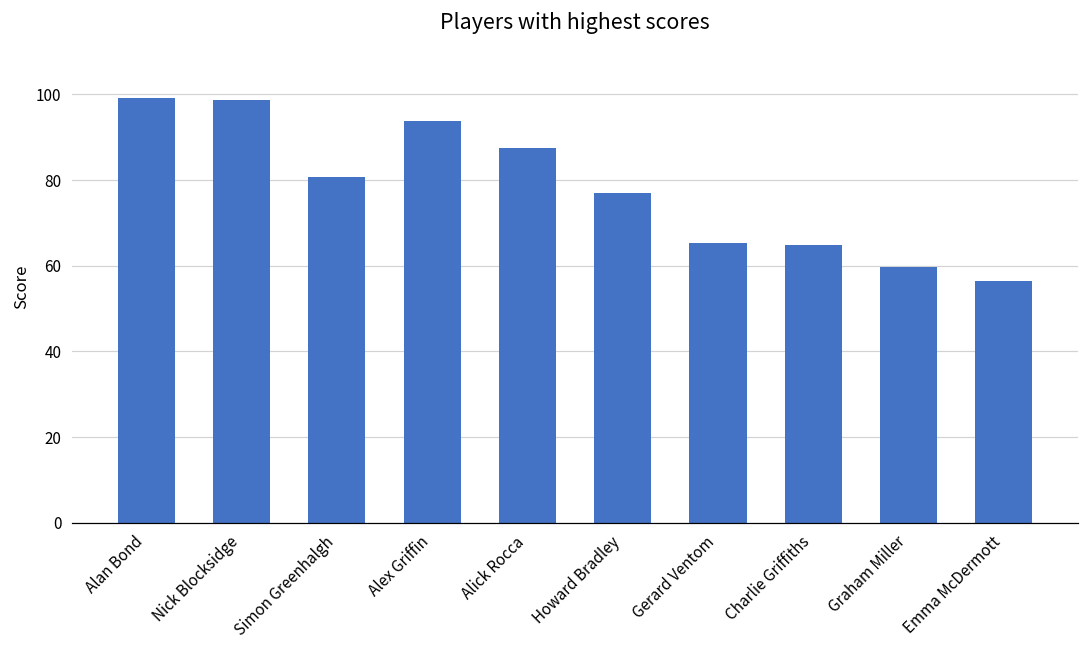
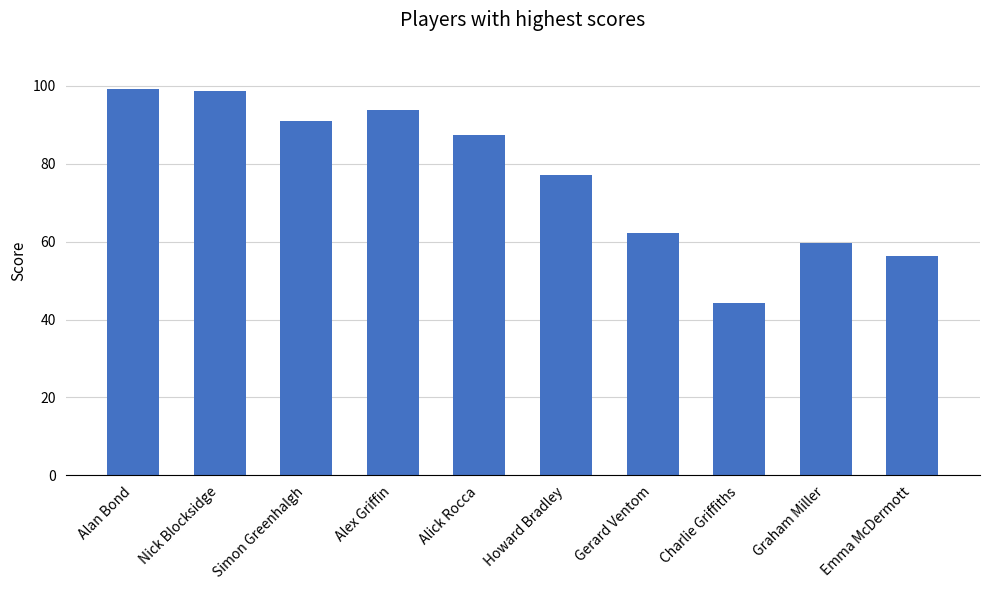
  {
    "Alan Bond": 99,
    "Nick Blocksidge": 99,
-   "Simon Greenhalgh": 81,
+   "Simon Greenhalgh": 91,
    "Alex Griffin": 94,
    "Alick Rocca": 87,
    "Howard Bradley": 77,
-   "Gerard Ventom": 65,
-   "Charlie Griffiths": 65,
+   "Gerard Ventom": 62,
+   "Charlie Griffiths": 44,
    "Graham Miller": 60,
    "Emma McDermott": 56
  }
